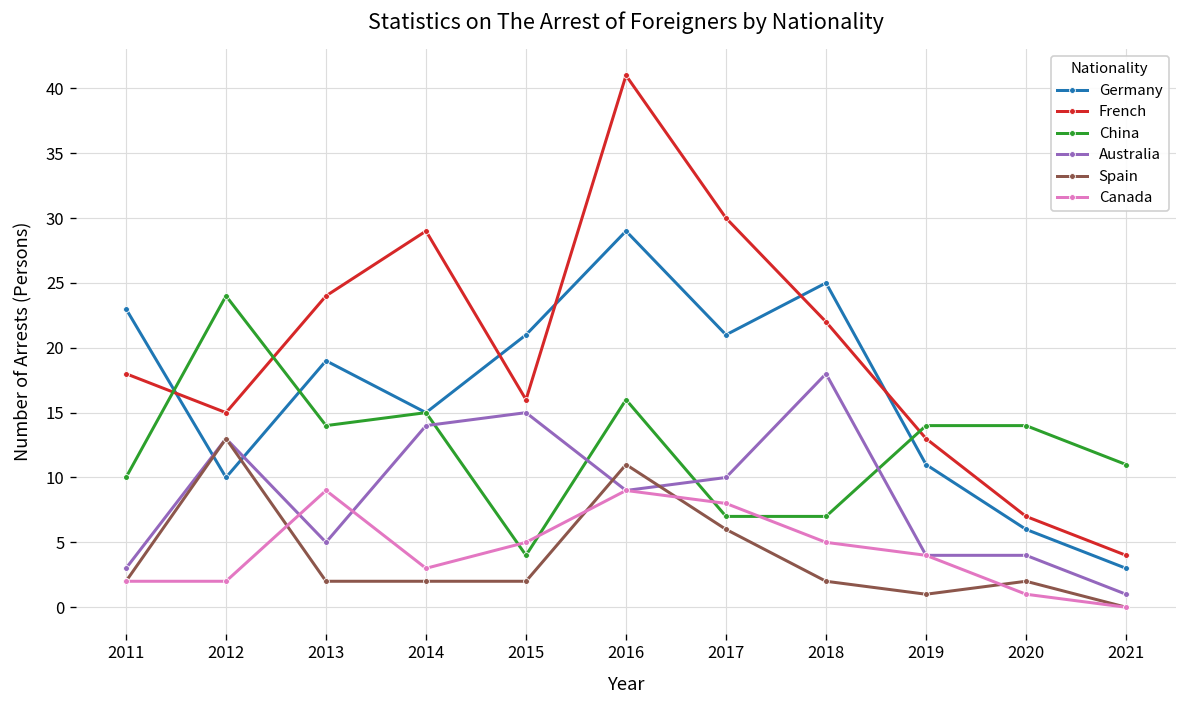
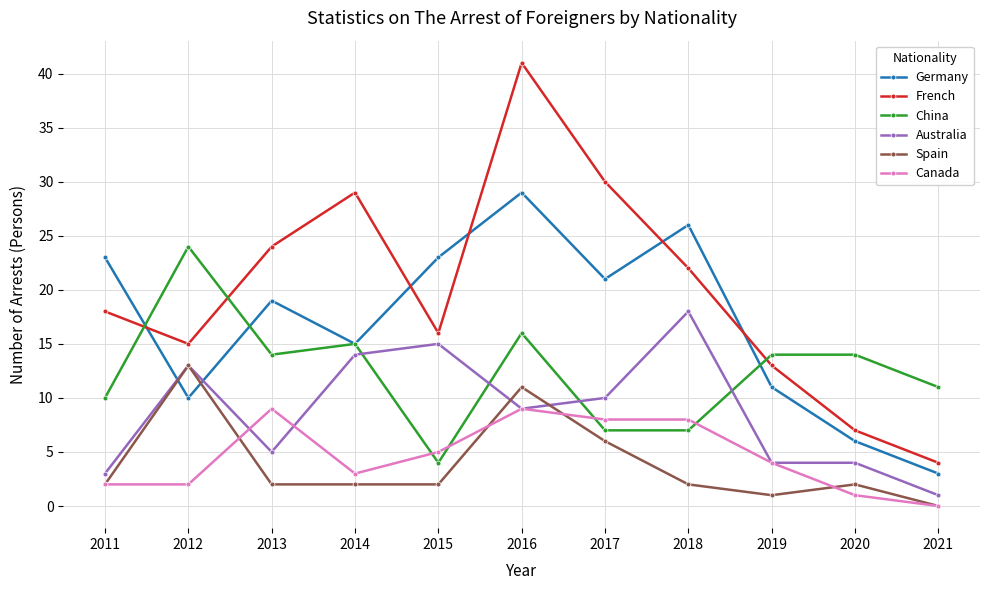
  {
    "Germany": {
      "2011": 23,
      "2012": 10,
      "2013": 19,
-     "2015": 21,
+     "2015": 23,
      "2016": 29,
      "2017": 21,
-     "2018": 25,
+     "2018": 26,
      "2019": 11,
      "2020": 6,
      "2021": 3
    },
    "French": {
      "2011": 18,
      "2012": 15,
      "2013": 24,
      "2014": 29,
      "2015": 16,
      "2016": 41,
      "2017": 30,
      "2018": 22,
      "2019": 13,
      "2020": 7,
      "2021": 4
    },
    "China": {
      "2011": 10,
      "2012": 24,
      "2013": 14,
      "2015": 4,
      "2016": 16,
      "2017": 7,
      "2018": 7,
      "2019": 14,
      "2020": 14,
      "2021": 11
    },
    "Australia": {
      "2011": 3,
      "2013": 5,
      "2014": 14,
      "2015": 15,
      "2017": 10,
      "2018": 18,
      "2020": 4,
      "2021": 1
    },
    "Spain": {
      "2013": 2,
      "2014": 2,
      "2015": 2,
      "2016": 11,
      "2017": 6,
      "2018": 2,
      "2019": 1,
      "2020": 2
    },
    "Canada": {
      "2012": 2,
      "2013": 9,
      "2014": 3,
      "2015": 5,
      "2017": 8,
-     "2018": 5,
+     "2018": 8,
      "2020": 1
    }
  }
